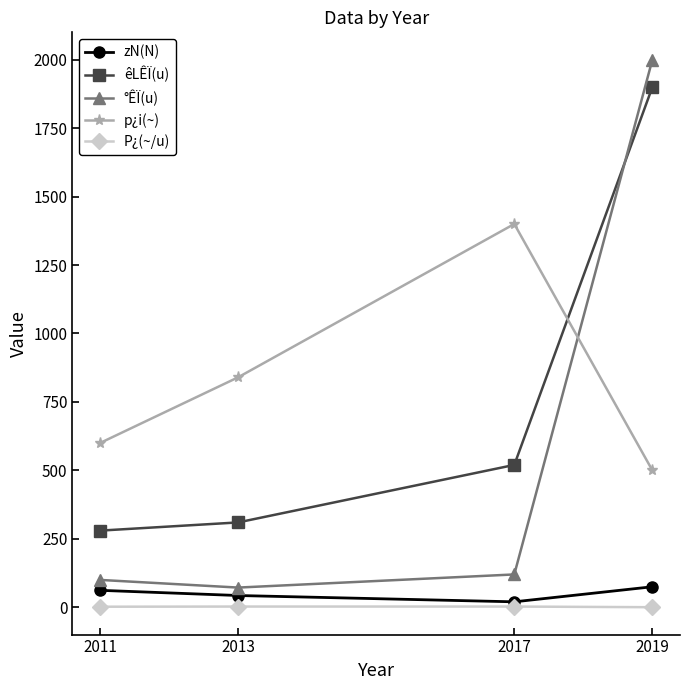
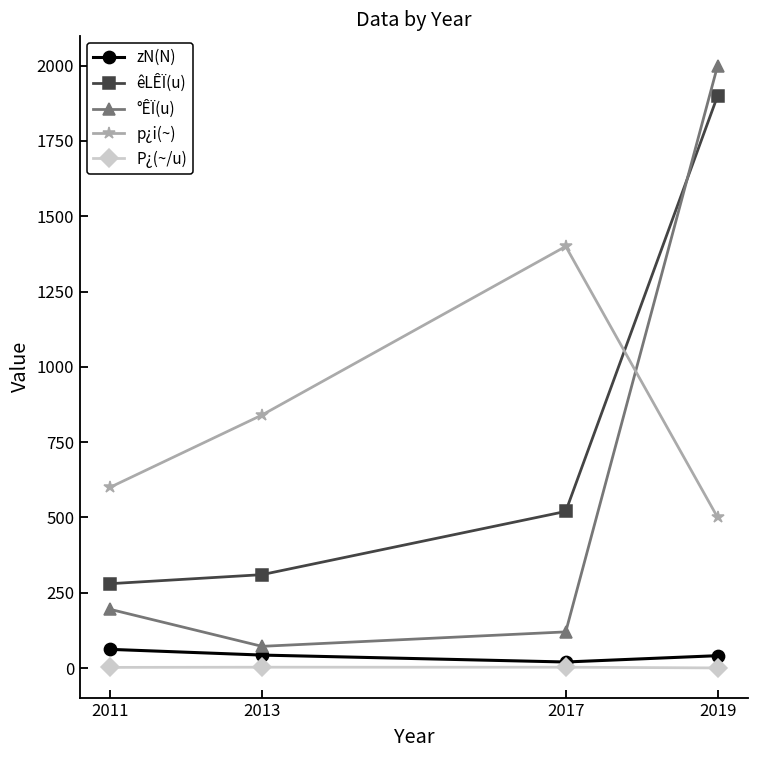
  {
    "zN(N)": {
      "2011": 60,
      "2013": 40,
      "2017": 20,
-     "2019": 80
+     "2019": 40
    },
    "êLÊÏ(u)": {
      "2011": 280,
      "2013": 310,
      "2017": 520,
      "2019": 1900
    },
    "°ÊÏ(u)": {
-     "2011": 100,
+     "2011": 200,
      "2013": 70,
      "2017": 120,
      "2019": 2000
    }
  }
